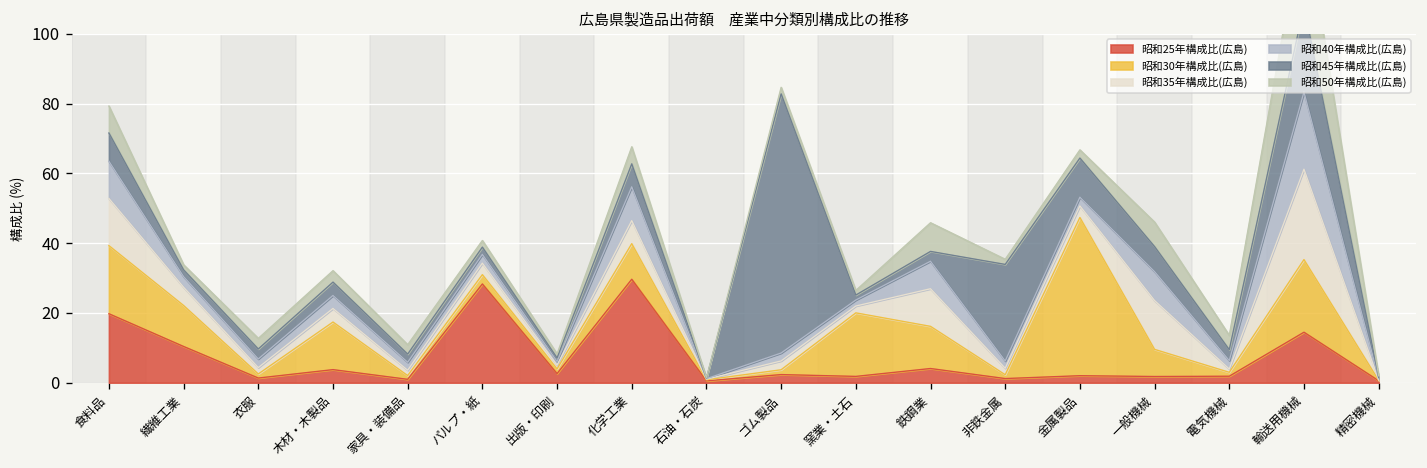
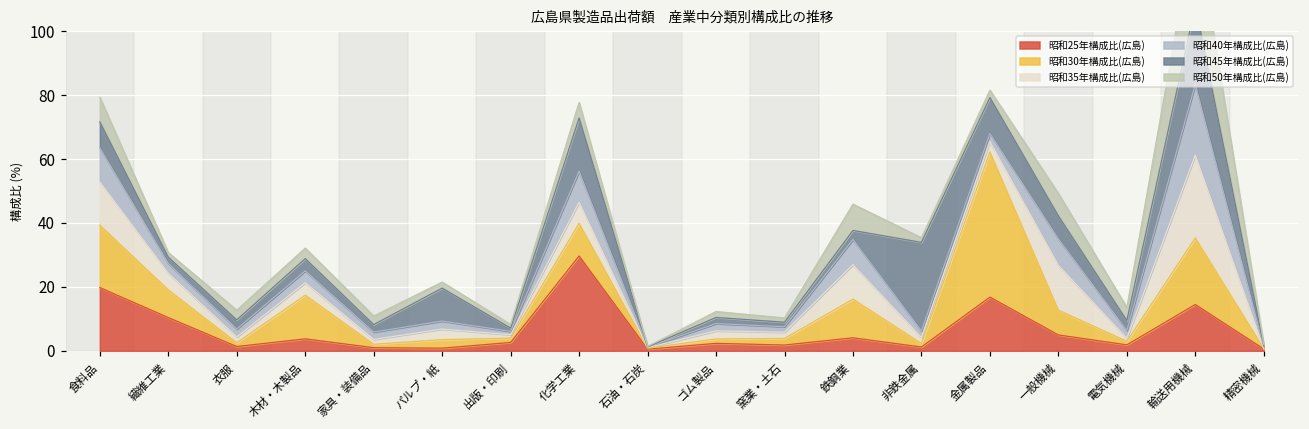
  {
    "昭和25年構成比(広島)": {
      "食料品": 20,
      "繊維工業": 10,
      "衣服": 1,
      "木材・木製品": 4,
      "家具・装備品": 1,
-     "パルプ・紙": 28,
+     "パルプ・紙": 1,
      "出版・印刷": 3,
      "化学工業": 30,
      "ゴム製品": 2,
      "窯業・土石": 2,
      "鉄鋼業": 4,
      "非鉄金属": 1,
-     "金属製品": 2,
-     "一般機械": 2,
+     "金属製品": 17,
+     "一般機械": 5,
      "電気機械": 2,
      "輸送用機械": 14
    },
    "昭和30年構成比(広島)": {
      "食料品": 20,
-     "繊維工業": 12,
+     "繊維工業": 9,
      "衣服": 1,
      "木材・木製品": 14,
      "家具・装備品": 1,
      "パルプ・紙": 3,
      "出版・印刷": 1,
      "化学工業": 10,
      "ゴム製品": 1,
-     "窯業・土石": 18,
+     "窯業・土石": 2,
      "鉄鋼業": 12,
      "非鉄金属": 1,
      "金属製品": 45,
      "一般機械": 8,
      "電気機械": 1,
      "輸送用機械": 21
    },
    "昭和45年構成比(広島)": {
      "食料品": 8,
      "繊維工業": 2,
      "衣服": 3,
      "木材・木製品": 4,
      "家具・装備品": 2,
-     "パルプ・紙": 2,
+     "パルプ・紙": 10,
      "出版・印刷": 1,
-     "化学工業": 7,
-     "ゴム製品": 74,
+     "化学工業": 17,
+     "ゴム製品": 2,
      "窯業・土石": 1,
      "鉄鋼業": 3,
      "非鉄金属": 28,
      "金属製品": 11,
      "一般機械": 7,
      "電気機械": 3
    }
  }
